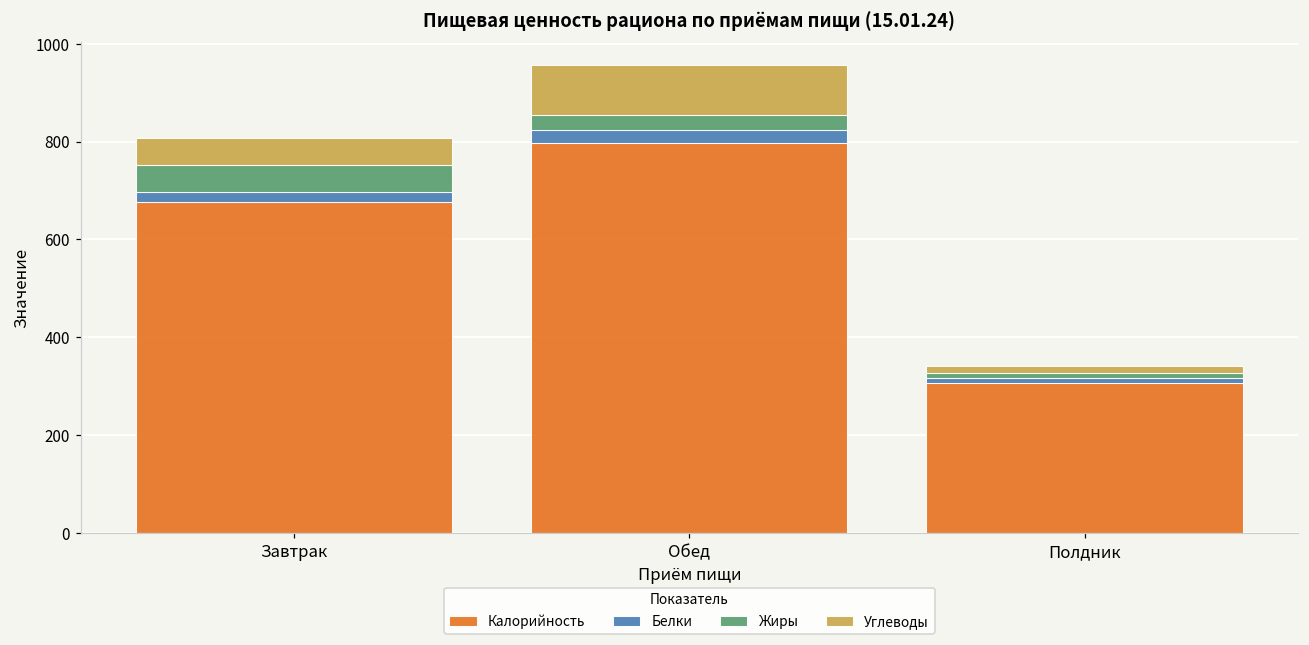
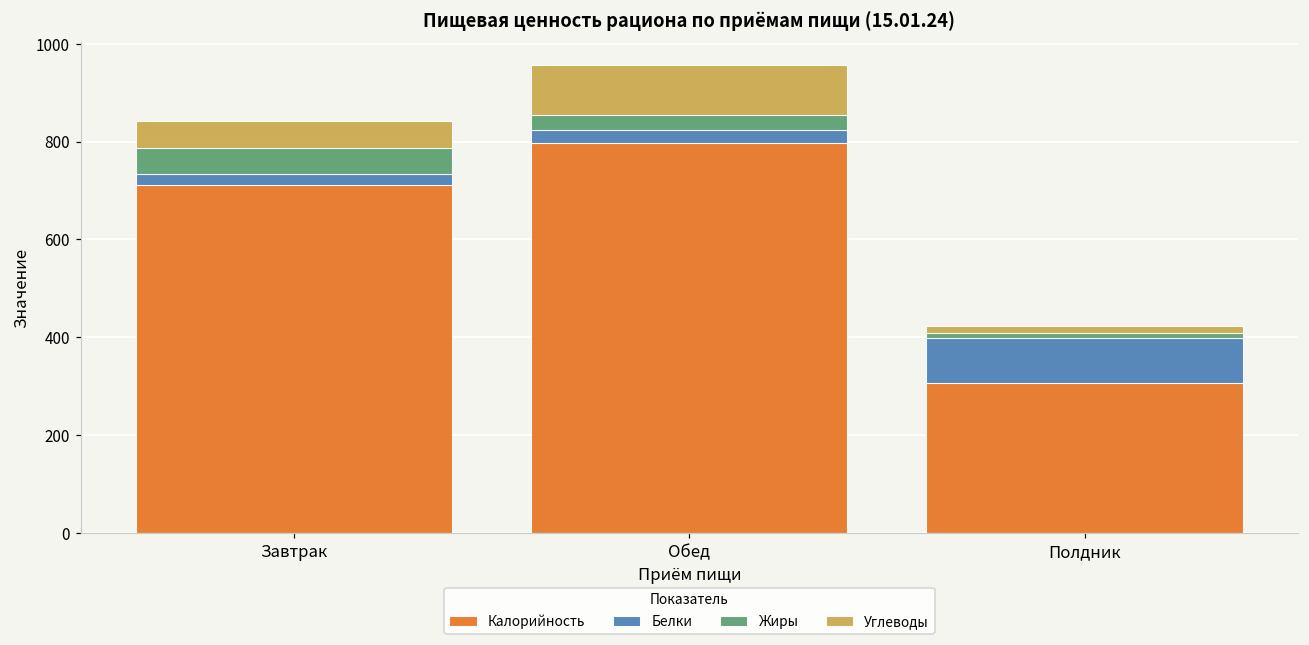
  {
    "Калорийность": {
-     "Завтрак": 680,
+     "Завтрак": 710,
      "Обед": 800,
      "Полдник": 310
    },
    "Белки": {
      "Завтрак": 20,
      "Обед": 30,
-     "Полдник": 10
+     "Полдник": 90
    },
    "Жиры": {
      "Завтрак": 50,
      "Обед": 30,
      "Полдник": 10
    },
    "Углеводы": {
      "Завтрак": 60,
      "Обед": 100,
      "Полдник": 10
    }
  }
